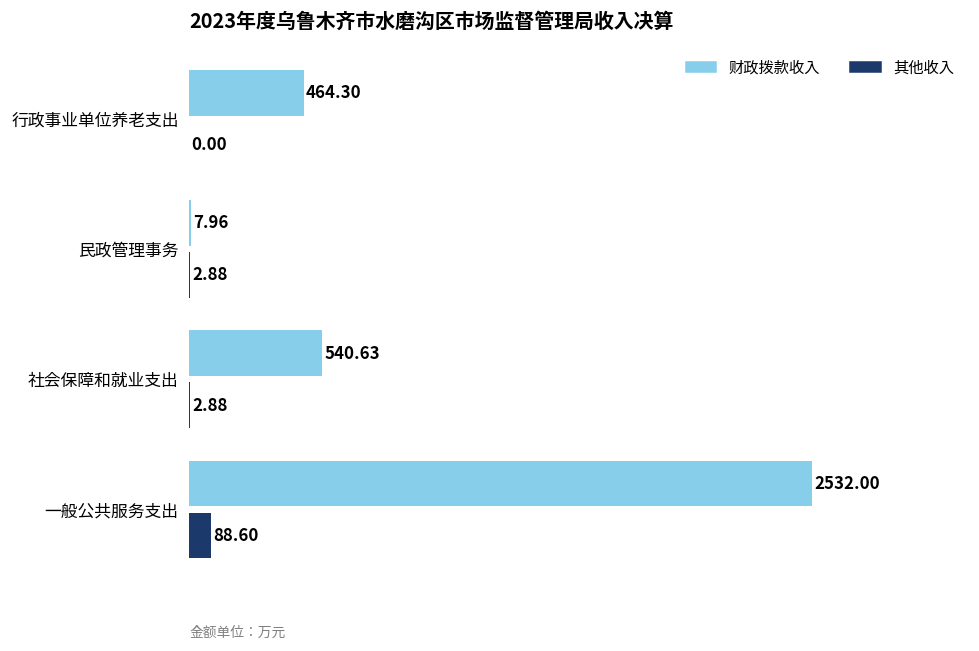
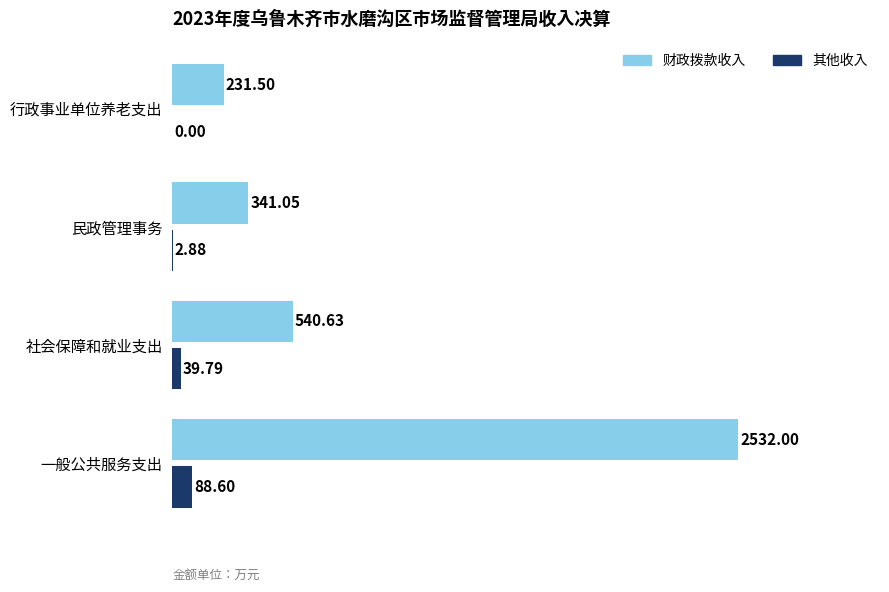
  {
    "财政拨款收入": {
-     "行政事业单位养老支出": 464.30,
-     "民政管理事务": 7.96,
+     "行政事业单位养老支出": 231.50,
+     "民政管理事务": 341.05,
      "社会保障和就业支出": 540.63,
      "一般公共服务支出": 2532.00
    },
    "其他收入": {
      "行政事业单位养老支出": 0.00,
      "民政管理事务": 2.88,
-     "社会保障和就业支出": 2.88,
+     "社会保障和就业支出": 39.79,
      "一般公共服务支出": 88.60
    }
  }
